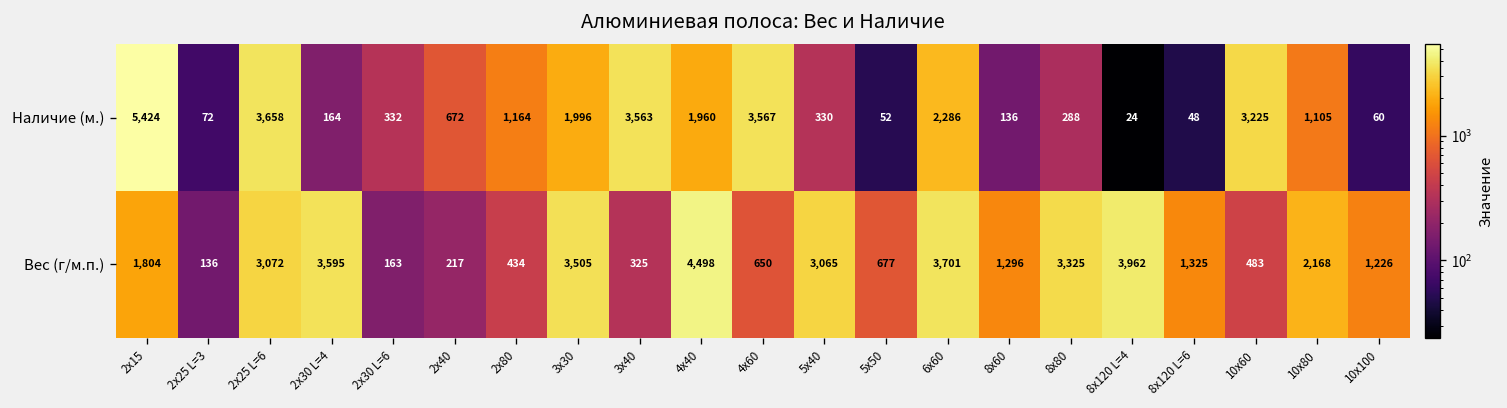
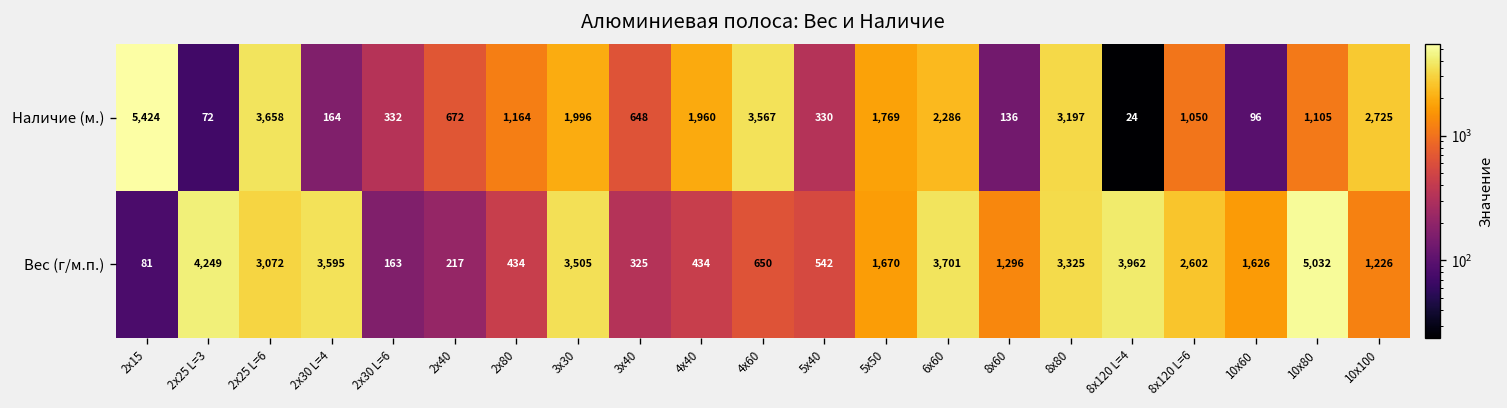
  {
    "Наличие (м.)": {
      "2х15": "5,424",
      "2х25 L=3": "72",
      "2х25 L=6": "3,658",
      "2х30 L=4": "164",
      "2х30 L=6": "332",
      "2х40": "672",
      "2х80": "1,164",
      "3х30": "1,996",
-     "3х40": "3,563",
+     "3х40": "648",
      "4х40": "1,960",
      "4х60": "3,567",
      "5х40": "330",
-     "5х50": "52",
+     "5х50": "1,769",
      "6х60": "2,286",
      "8х60": "136",
-     "8х80": "288",
+     "8х80": "3,197",
      "8х120 L=4": "24",
-     "8х120 L=6": "48",
-     "10х60": "3,225",
+     "8х120 L=6": "1,050",
+     "10х60": "96",
      "10х80": "1,105",
-     "10х100": "60"
+     "10х100": "2,725"
    },
    "Вес (г/м.п.)": {
-     "2х15": "1,804",
-     "2х25 L=3": "136",
+     "2х15": "81",
+     "2х25 L=3": "4,249",
      "2х25 L=6": "3,072",
      "2х30 L=4": "3,595",
      "2х30 L=6": "163",
      "2х40": "217",
      "2х80": "434",
      "3х30": "3,505",
      "3х40": "325",
-     "4х40": "4,498",
+     "4х40": "434",
      "4х60": "650",
-     "5х40": "3,065",
-     "5х50": "677",
+     "5х40": "542",
+     "5х50": "1,670",
      "6х60": "3,701",
      "8х60": "1,296",
      "8х80": "3,325",
      "8х120 L=4": "3,962",
-     "8х120 L=6": "1,325",
-     "10х60": "483",
-     "10х80": "2,168",
+     "8х120 L=6": "2,602",
+     "10х60": "1,626",
+     "10х80": "5,032",
      "10х100": "1,226"
    }
  }
